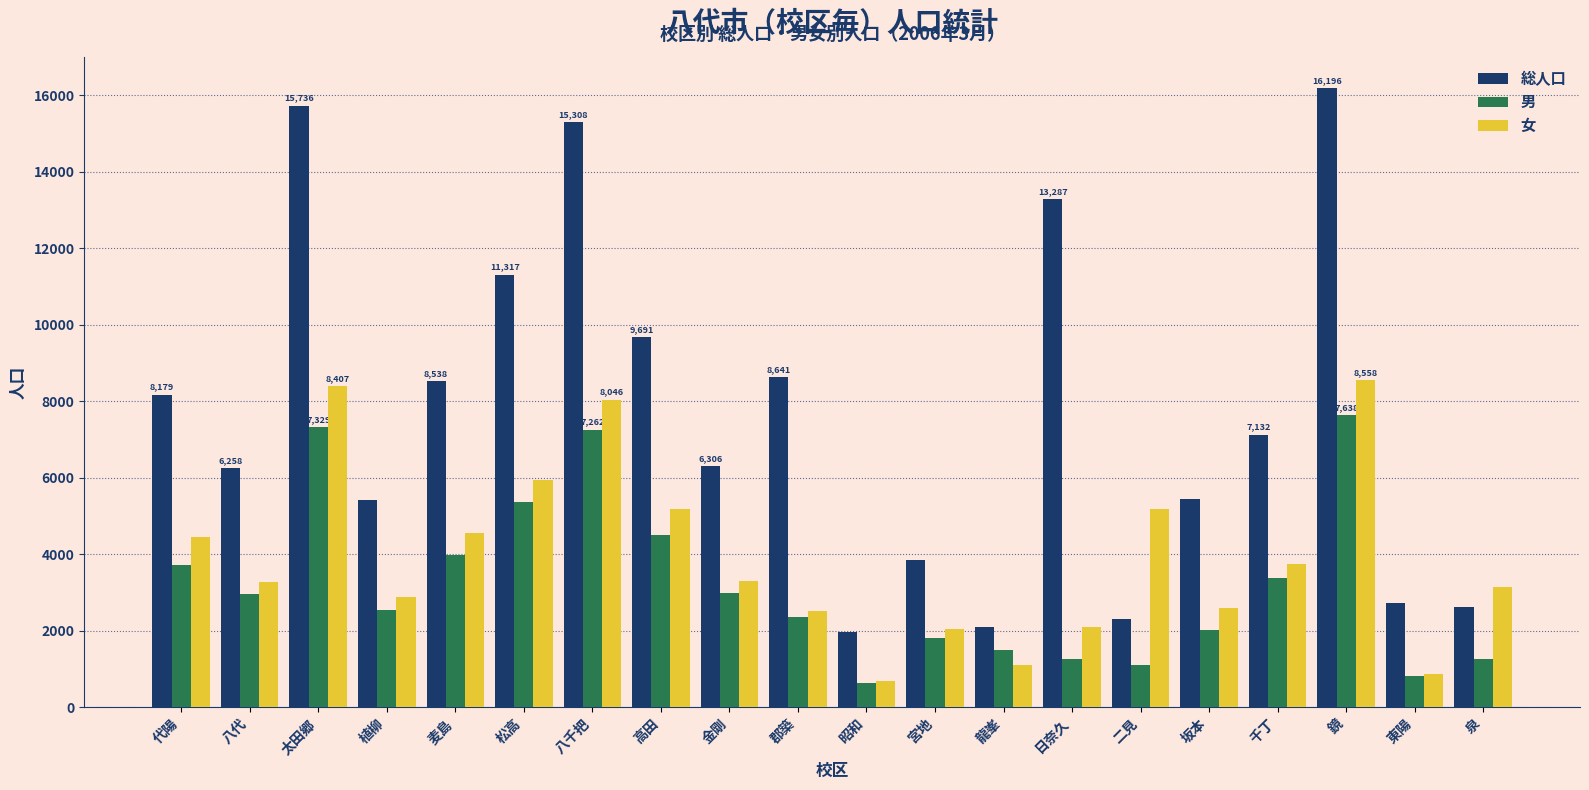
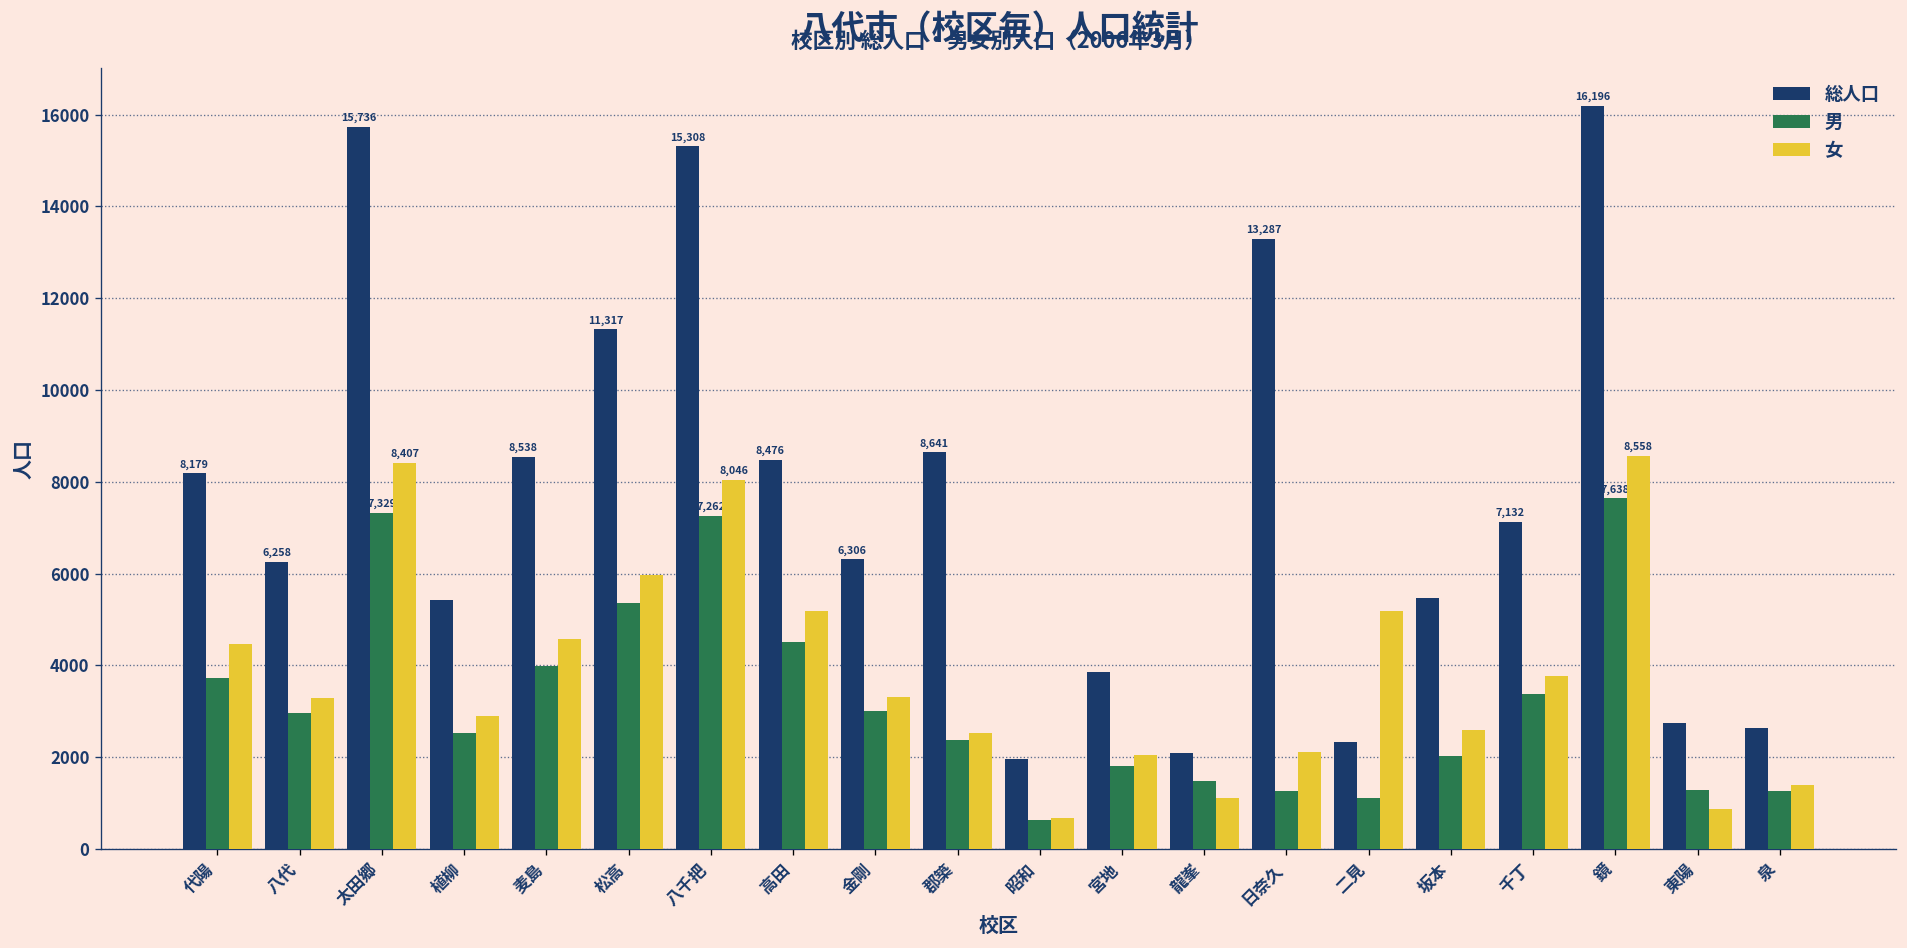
  {
    "総人口": {
      "代陽": "8,179",
      "八代": "6,258",
      "太田郷": "15,736",
      "麦島": "8,538",
      "松高": "11,317",
      "八千把": "15,308",
-     "高田": "9,691",
+     "高田": "8,476",
      "金剛": "6,306",
      "郡築": "8,641",
      "日奈久": "13,287",
      "千丁": "7,132",
      "鏡": "16,196"
    },
    "男": {
      "代陽": "3700",
      "八代": "3000",
      "植柳": "2500",
      "麦島": "4000",
      "松高": "5400",
      "高田": "4500",
      "金剛": "3000",
      "郡築": "2400",
      "昭和": "600",
      "宮地": "1800",
      "龍峯": "1500",
      "日奈久": "1300",
      "二見": "1100",
      "坂本": "2000",
      "千丁": "3400",
-     "東陽": "800",
+     "東陽": "1300",
      "泉": "1300"
    },
    "女": {
      "代陽": "4500",
      "八代": "3300",
      "植柳": "2900",
      "麦島": "4600",
      "松高": "6000",
      "高田": "5200",
      "金剛": "3300",
      "郡築": "2500",
      "昭和": "700",
      "宮地": "2000",
      "龍峯": "1100",
      "日奈久": "2100",
      "二見": "5200",
      "坂本": "2600",
      "千丁": "3800",
      "東陽": "900",
-     "泉": "3200"
+     "泉": "1400"
    }
  }
